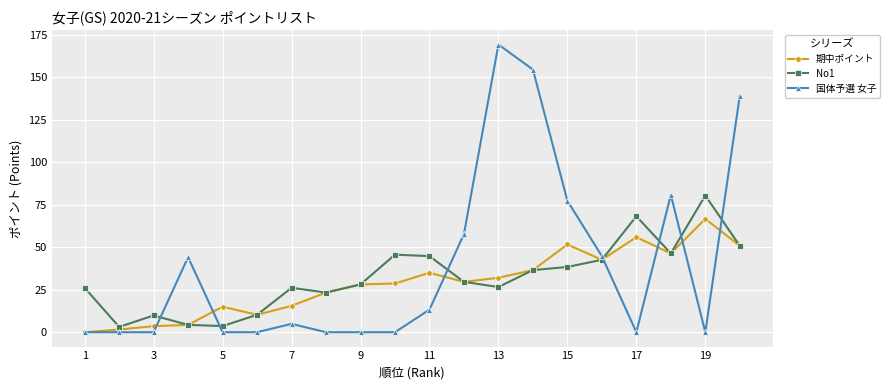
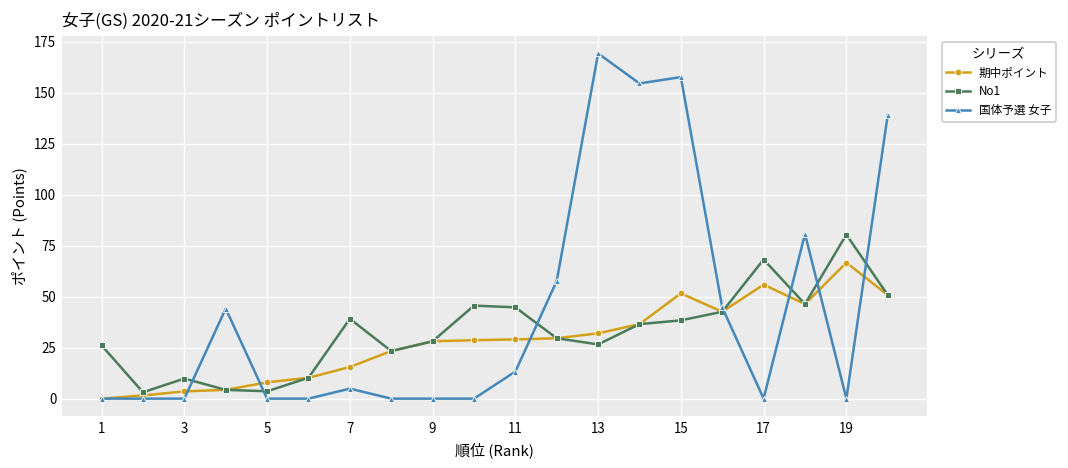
  {
    "期中ポイント": {
      "3": 4,
-     "5": 15,
+     "5": 8,
      "7": 16,
-     "11": 35,
+     "11": 29,
      "13": 32,
      "15": 52,
      "17": 56,
      "19": 67
    },
    "No1": {
      "1": 26,
      "3": 10,
      "5": 4,
-     "7": 26,
+     "7": 39,
      "11": 45,
      "13": 27,
      "15": 38,
      "17": 68,
      "19": 80
    },
    "国体予選 女子": {
      "3": 0,
      "5": 0,
      "7": 5,
      "9": 0,
      "11": 13,
      "13": 169,
-     "15": 77,
+     "15": 158,
      "17": 0,
      "19": 0
    }
  }
